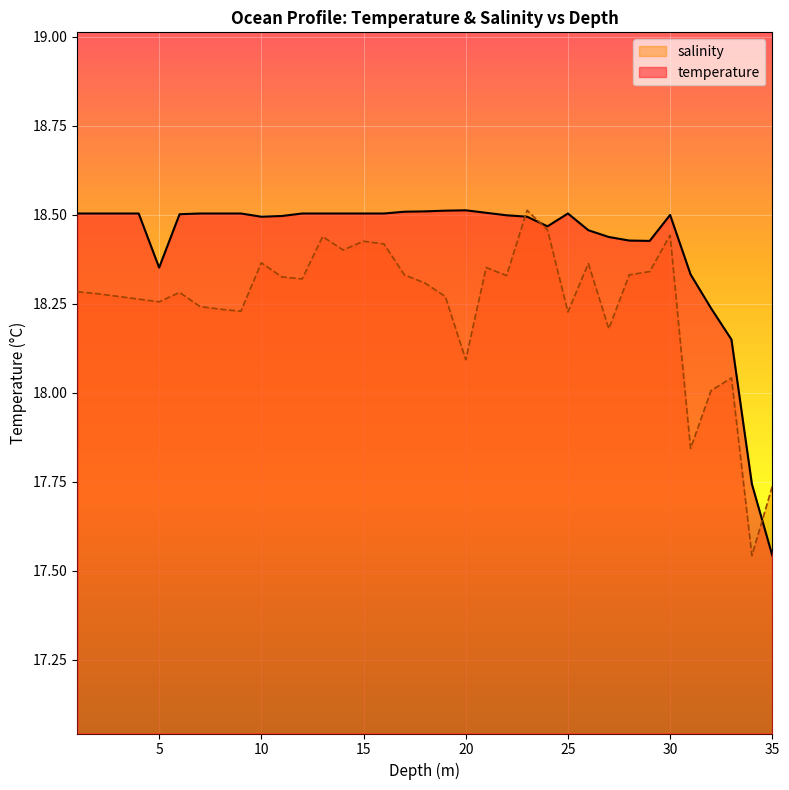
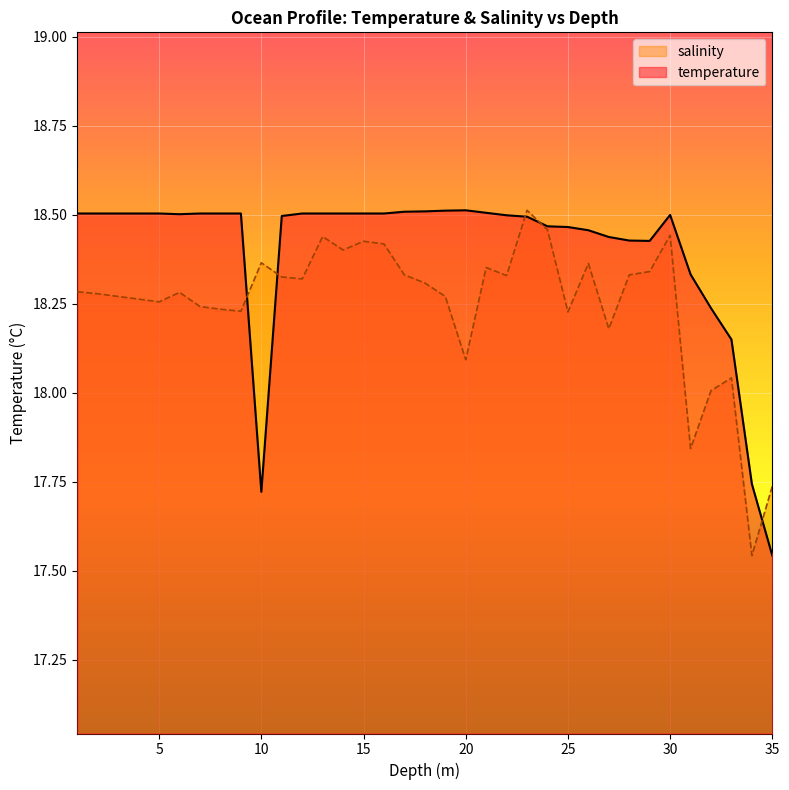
  {
    "temperature": {
-     "5": 18.35,
-     "10": 18.50,
+     "5": 18.50,
+     "10": 17.72,
      "15": 18.50,
      "20": 18.51,
-     "25": 18.50,
+     "25": 18.47,
      "30": 18.50,
      "35": 17.54
    },
    "salinity": {
      "5": 18.26,
      "10": 18.37,
      "15": 18.43,
      "20": 18.09,
      "25": 18.23,
      "30": 18.44,
      "35": 17.74
    }
  }
